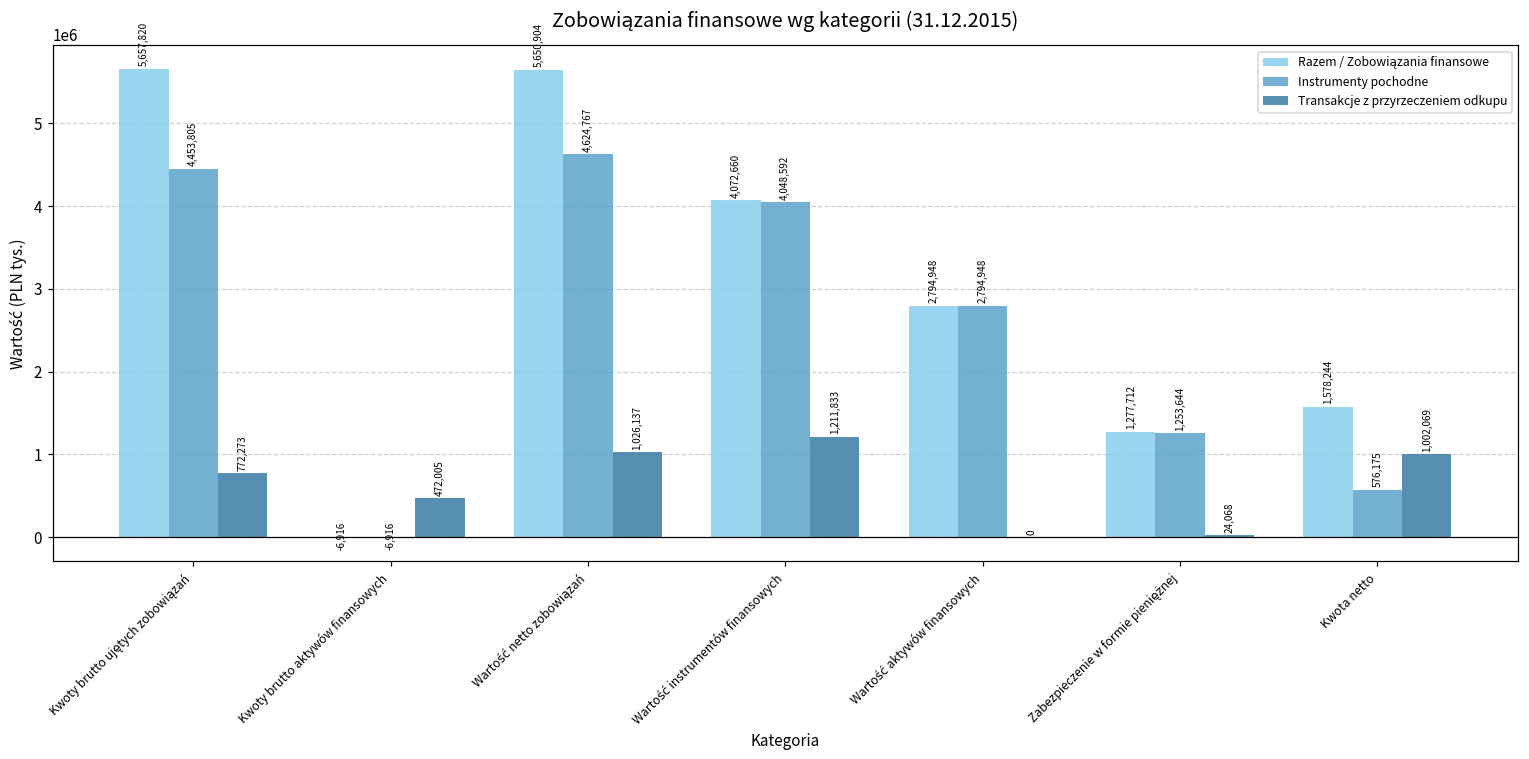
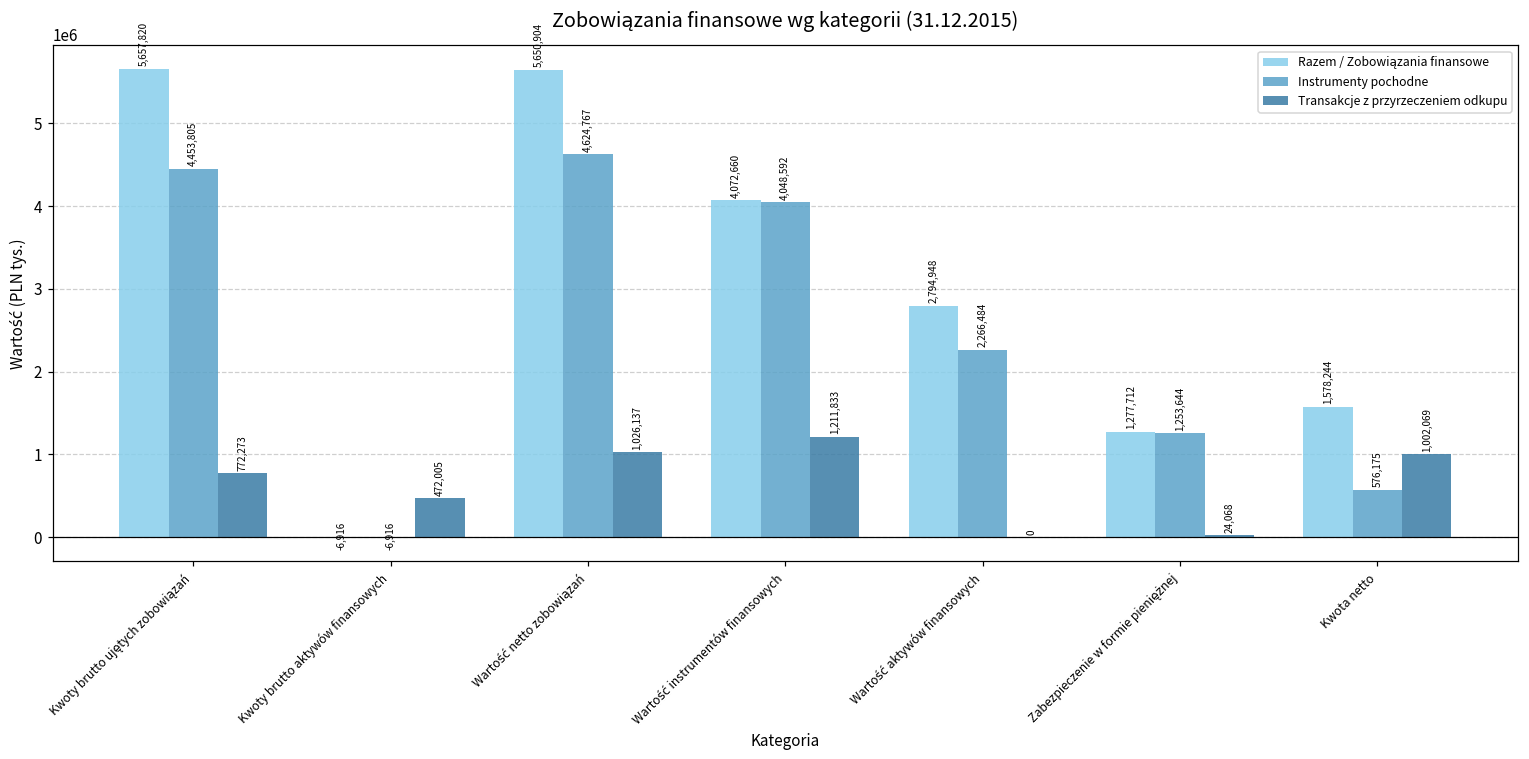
  {
    "Razem / Zobowiązania finansowe": {
      "Kwoty brutto ujętych zobowiązań": "5,657,820",
      "Kwoty brutto aktywów finansowych": "-6,916",
      "Wartość netto zobowiązań": "5,650,904",
      "Wartość instrumentów finansowych": "4,072,660",
      "Wartość aktywów finansowych": "2,794,948",
      "Zabezpieczenie w formie pieniężnej": "1,277,712",
      "Kwota netto": "1,578,244"
    },
    "Instrumenty pochodne": {
      "Kwoty brutto ujętych zobowiązań": "4,453,805",
      "Kwoty brutto aktywów finansowych": "-6,916",
      "Wartość netto zobowiązań": "4,624,767",
      "Wartość instrumentów finansowych": "4,048,592",
-     "Wartość aktywów finansowych": "2,794,948",
+     "Wartość aktywów finansowych": "2,266,484",
      "Zabezpieczenie w formie pieniężnej": "1,253,644",
      "Kwota netto": "576,175"
    },
    "Transakcje z przyrzeczeniem odkupu": {
      "Kwoty brutto ujętych zobowiązań": "772,273",
      "Kwoty brutto aktywów finansowych": "472,005",
      "Wartość netto zobowiązań": "1,026,137",
      "Wartość instrumentów finansowych": "1,211,833",
      "Wartość aktywów finansowych": "0",
      "Zabezpieczenie w formie pieniężnej": "24,068",
      "Kwota netto": "1,002,069"
    }
  }
